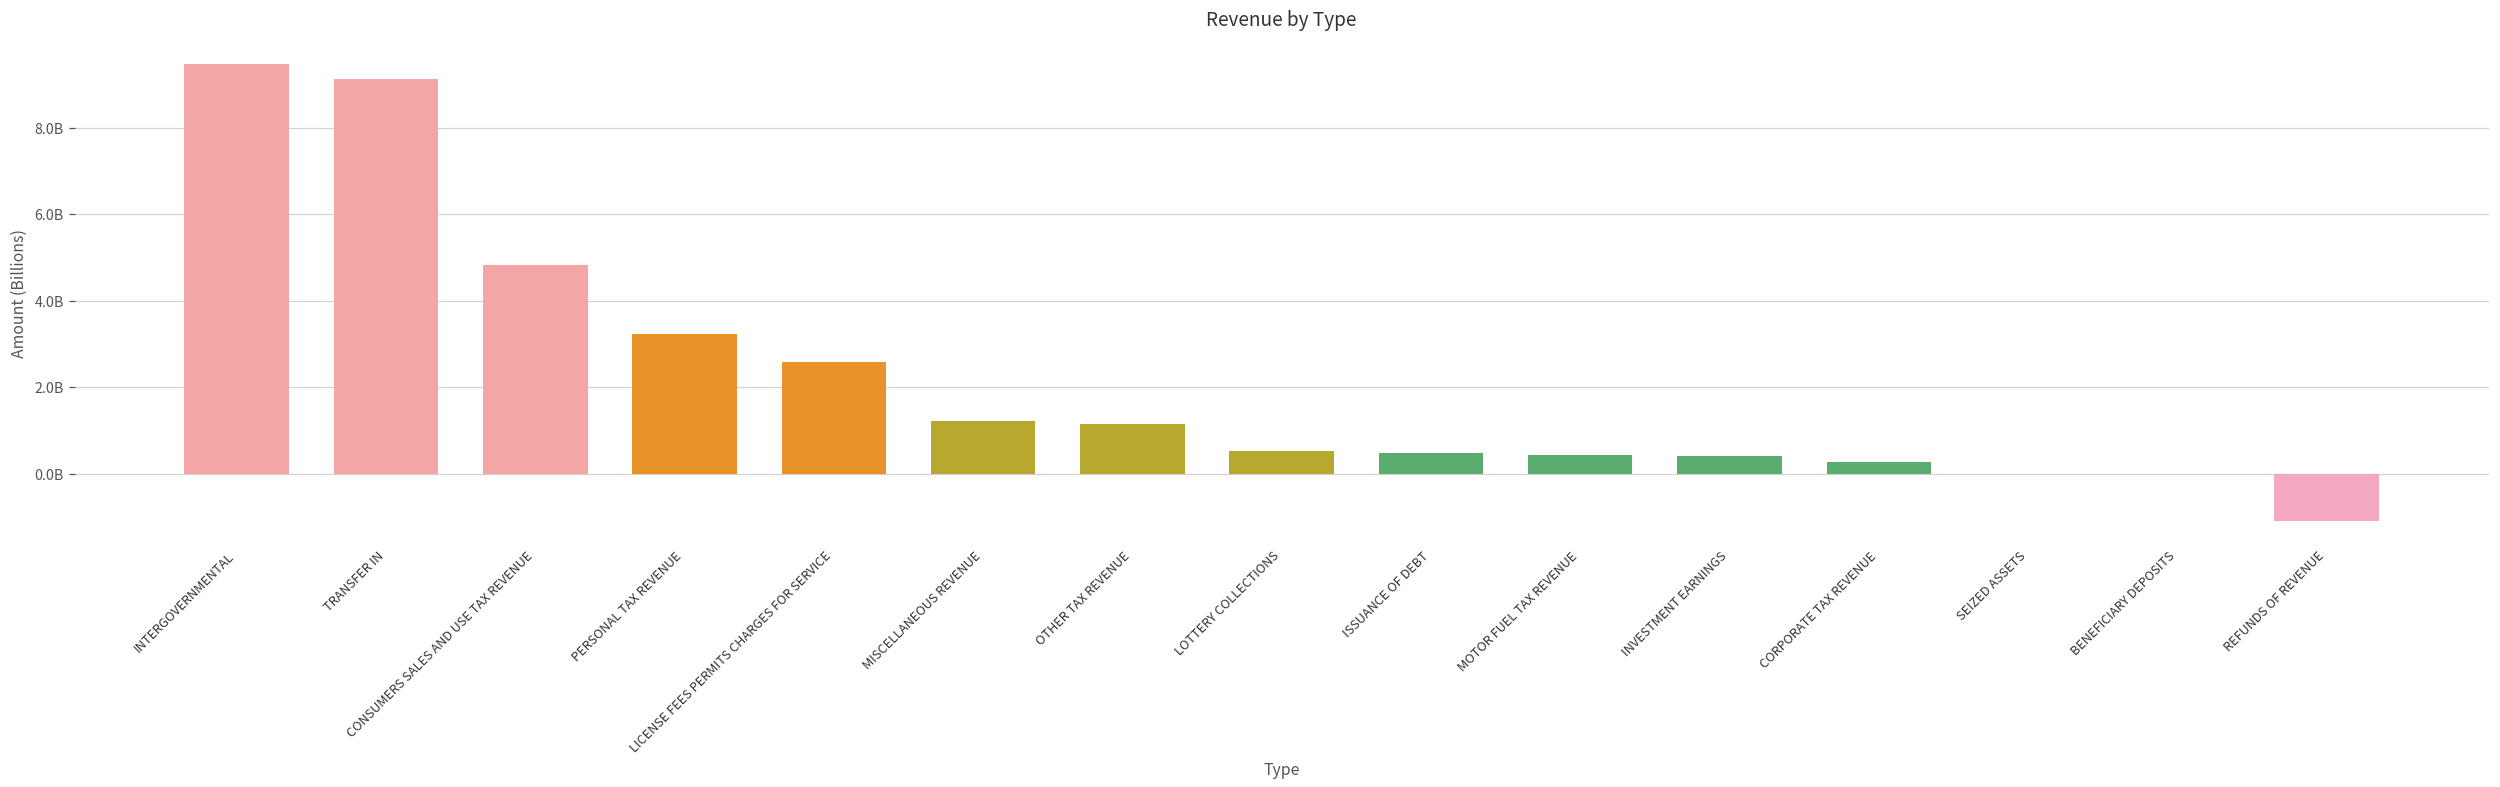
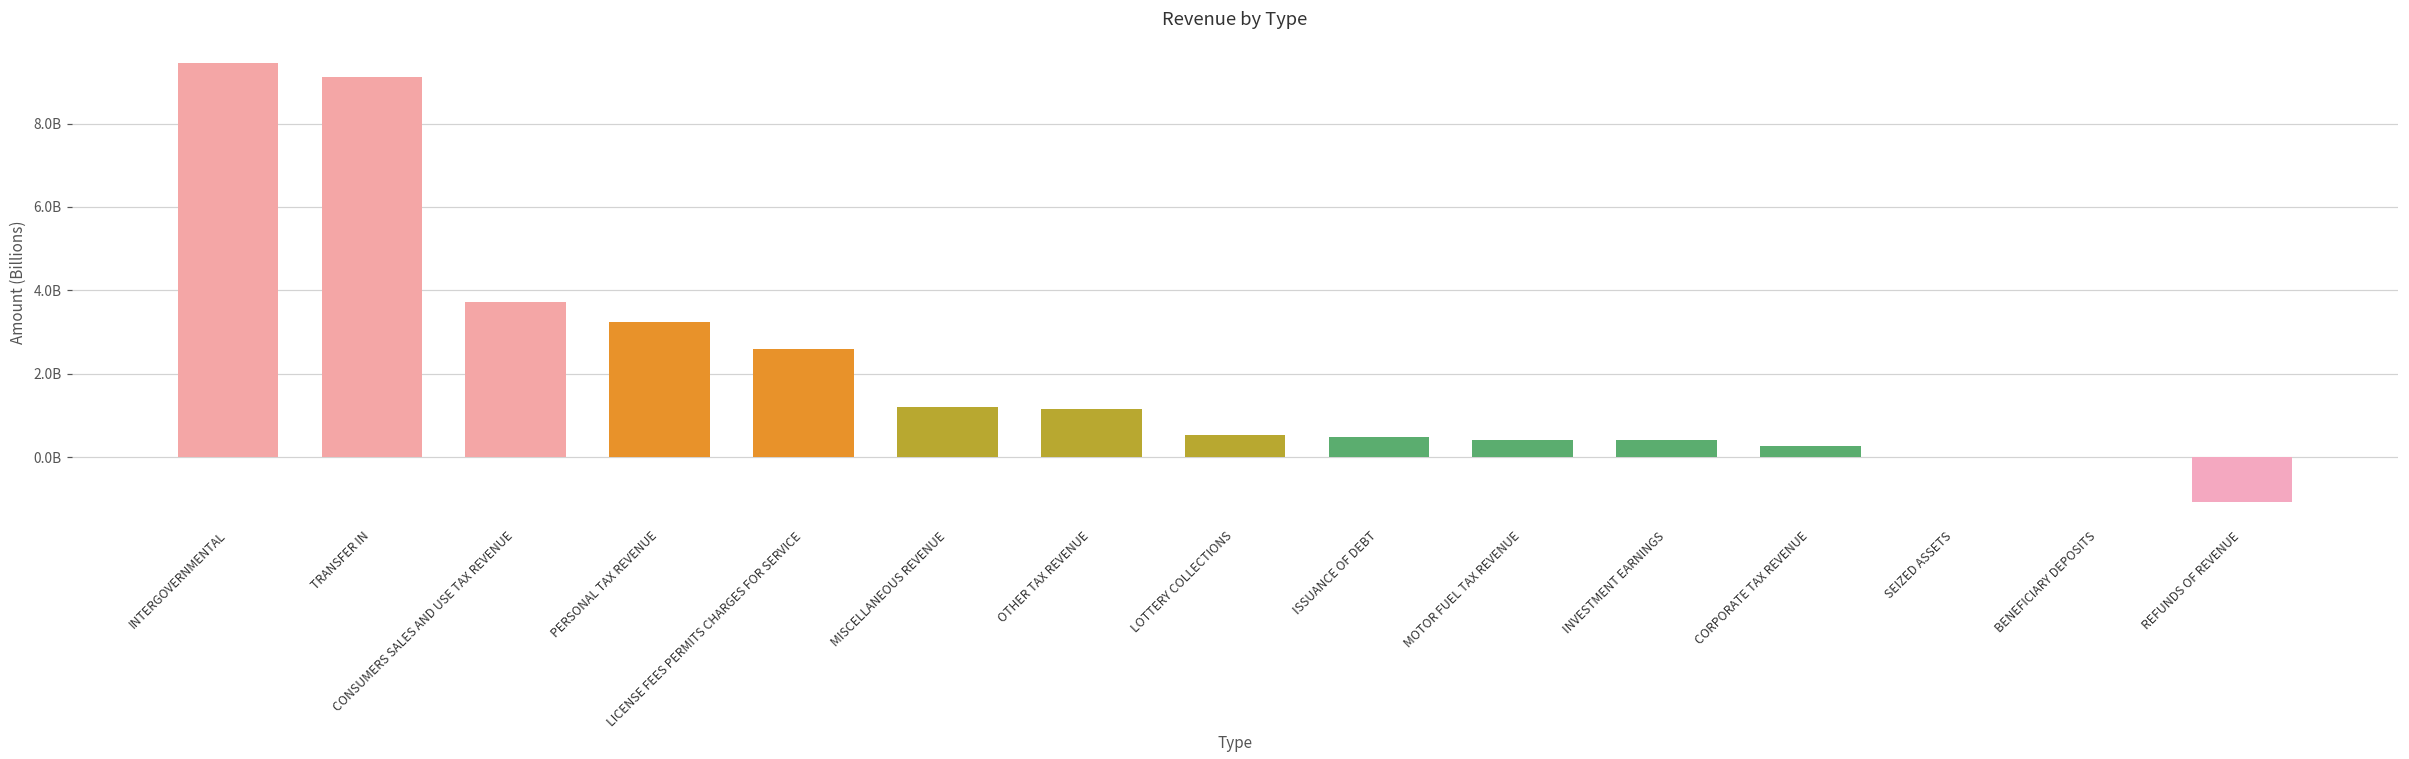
  {
    "INTERGOVERNMENTAL": 9500000000,
    "TRANSFER IN": 9100000000,
-   "CONSUMERS SALES AND USE TAX REVENUE": 4800000000,
+   "CONSUMERS SALES AND USE TAX REVENUE": 3700000000,
    "PERSONAL TAX REVENUE": 3200000000,
    "LICENSE FEES PERMITS CHARGES FOR SERVICE": 2600000000,
    "MISCELLANEOUS REVENUE": 1200000000,
    "OTHER TAX REVENUE": 1100000000,
    "LOTTERY COLLECTIONS": 500000000,
    "ISSUANCE OF DEBT": 500000000,
    "MOTOR FUEL TAX REVENUE": 400000000,
    "INVESTMENT EARNINGS": 400000000,
    "CORPORATE TAX REVENUE": 300000000,
    "REFUNDS OF REVENUE": -1100000000
  }
